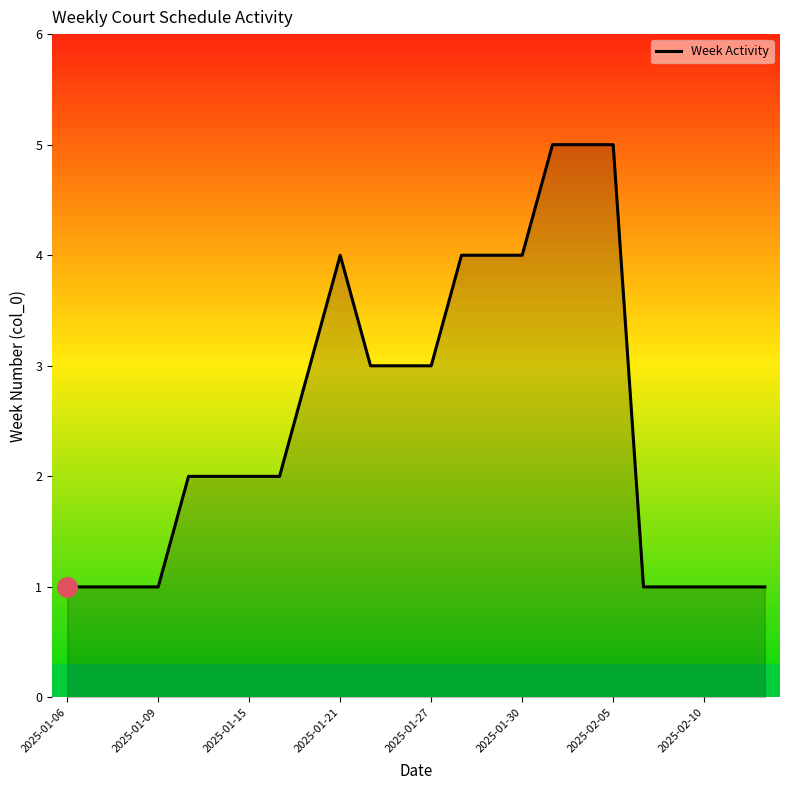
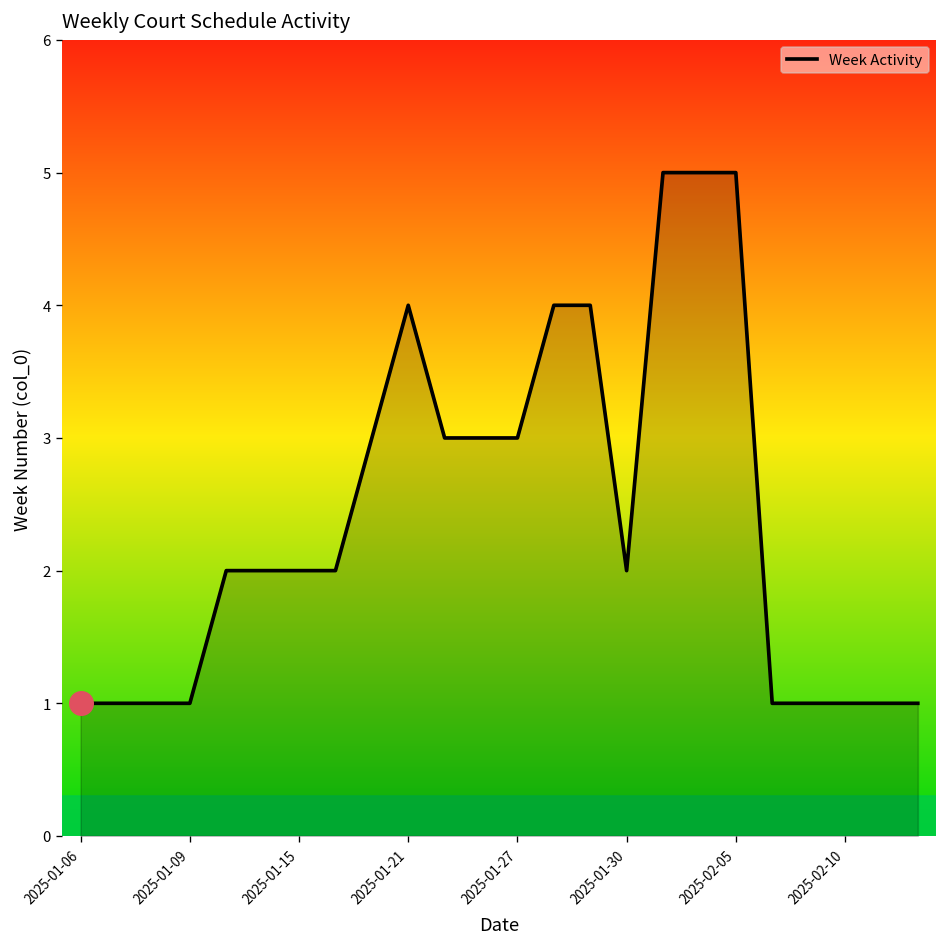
  {
    "Week Activity": {
      "2025-01-09": 1,
      "2025-01-15": 2,
      "2025-01-21": 4,
      "2025-01-27": 3,
-     "2025-01-30": 4,
+     "2025-01-30": 2,
      "2025-02-05": 5,
      "2025-02-10": 1
    }
  }
